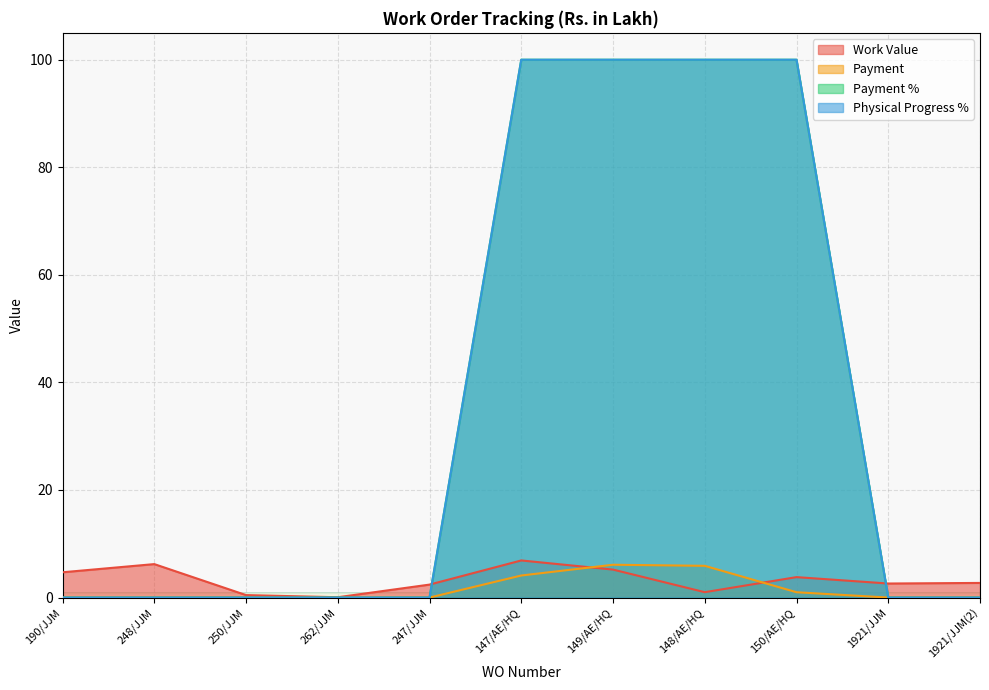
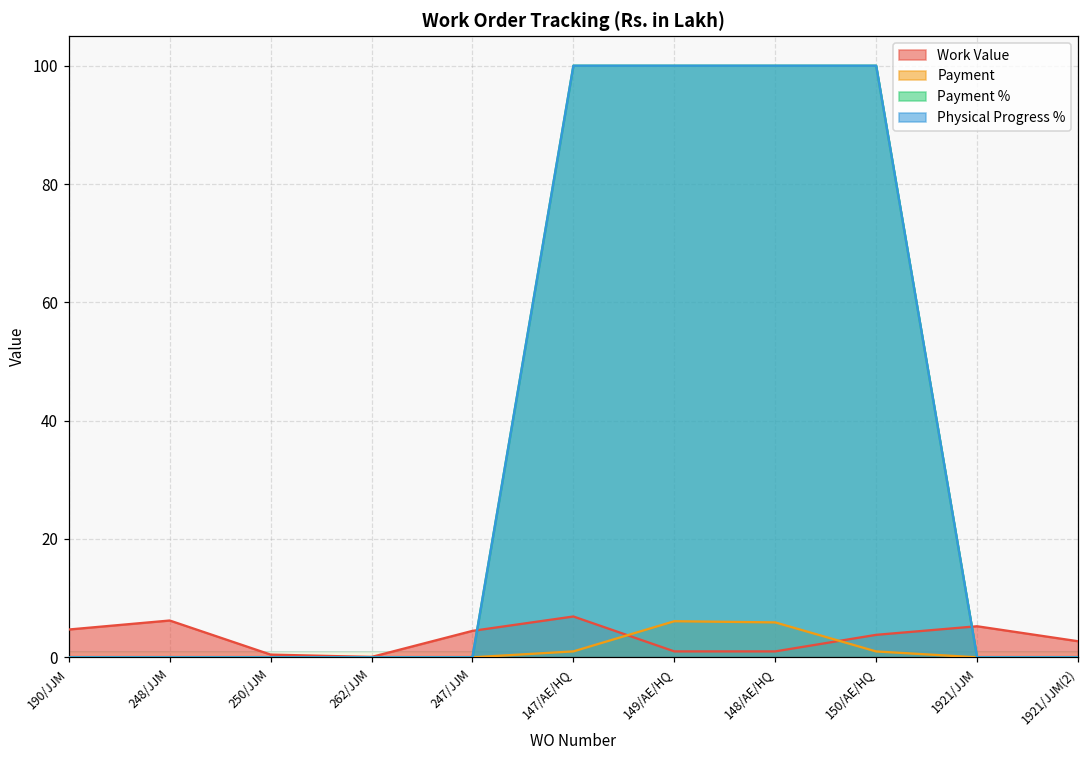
  {
    "Work Value": {
      "190/JJM": 5,
      "248/JJM": 6,
-     "247/JJM": 2,
+     "247/JJM": 4,
      "147/AE/HQ": 7,
-     "149/AE/HQ": 5,
+     "149/AE/HQ": 1,
      "148/AE/HQ": 1,
      "150/AE/HQ": 4,
-     "1921/JJM": 3,
+     "1921/JJM": 5,
      "1921/JJM(2)": 3
    },
    "Payment": {
-     "147/AE/HQ": 4,
+     "147/AE/HQ": 1,
      "149/AE/HQ": 6,
      "148/AE/HQ": 6,
      "150/AE/HQ": 1
    },
    "Physical Progress %": {
      "147/AE/HQ": 100,
      "149/AE/HQ": 100,
      "148/AE/HQ": 100,
      "150/AE/HQ": 100
    }
  }
